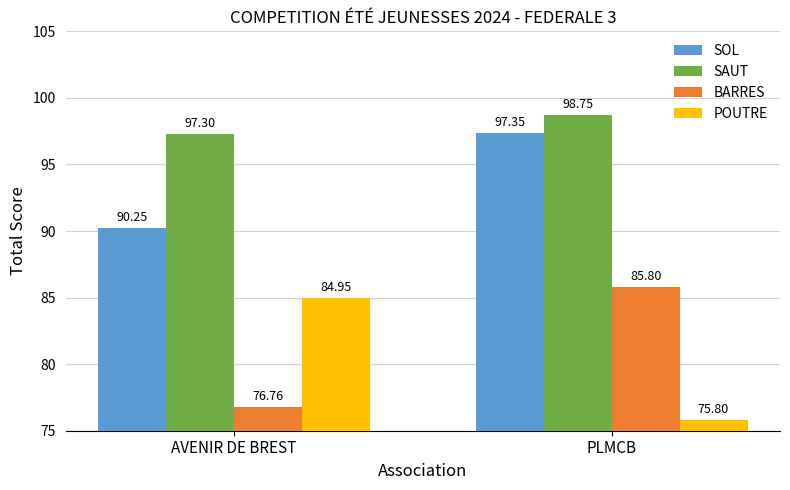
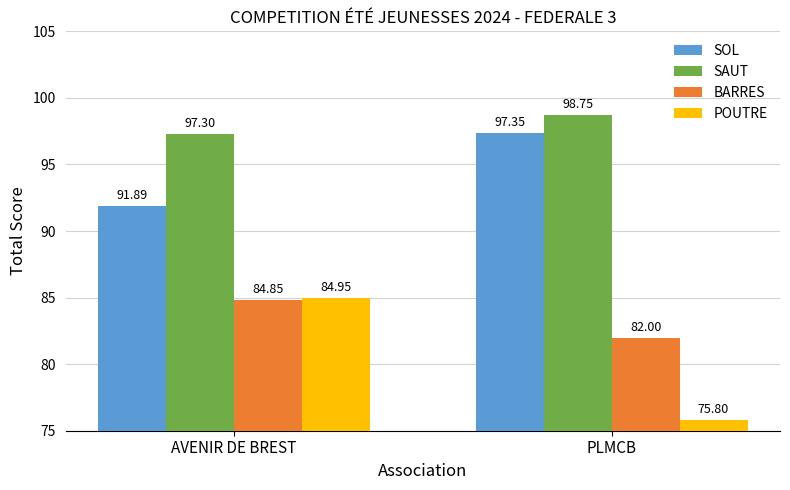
  {
    "SOL": {
-     "AVENIR DE BREST": 90.25,
+     "AVENIR DE BREST": 91.89,
      "PLMCB": 97.35
    },
    "SAUT": {
      "AVENIR DE BREST": 97.30,
      "PLMCB": 98.75
    },
    "BARRES": {
-     "AVENIR DE BREST": 76.76,
-     "PLMCB": 85.80
+     "AVENIR DE BREST": 84.85,
+     "PLMCB": 82.00
    },
    "POUTRE": {
      "AVENIR DE BREST": 84.95,
      "PLMCB": 75.80
    }
  }
